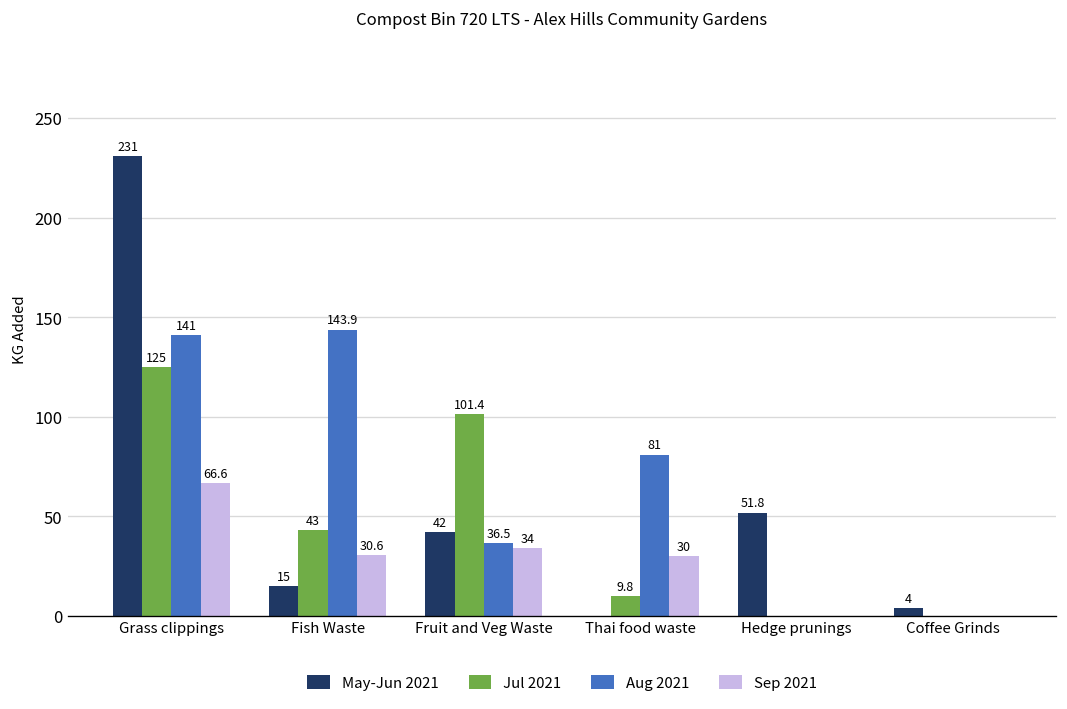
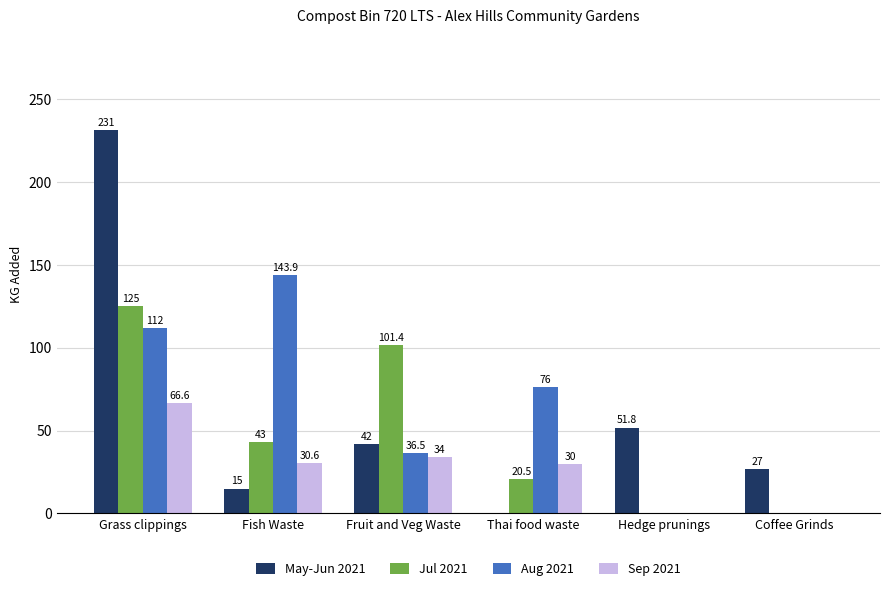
  {
    "May-Jun 2021": {
      "Grass clippings": 231,
      "Fish Waste": 15,
      "Fruit and Veg Waste": 42,
      "Hedge prunings": 51.8,
-     "Coffee Grinds": 4
+     "Coffee Grinds": 27
    },
    "Jul 2021": {
      "Grass clippings": 125,
      "Fish Waste": 43,
      "Fruit and Veg Waste": 101.4,
-     "Thai food waste": 9.8
+     "Thai food waste": 20.5
    },
    "Aug 2021": {
-     "Grass clippings": 141,
+     "Grass clippings": 112,
      "Fish Waste": 143.9,
      "Fruit and Veg Waste": 36.5,
-     "Thai food waste": 81
+     "Thai food waste": 76
    },
    "Sep 2021": {
      "Grass clippings": 66.6,
      "Fish Waste": 30.6,
      "Fruit and Veg Waste": 34,
      "Thai food waste": 30
    }
  }
